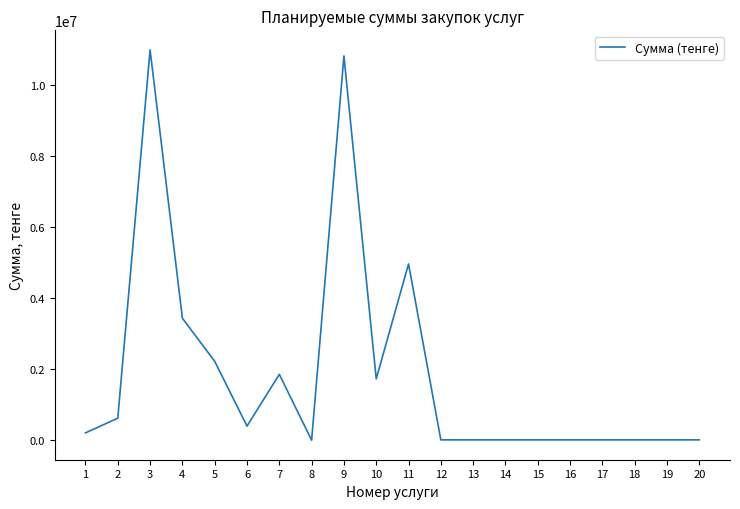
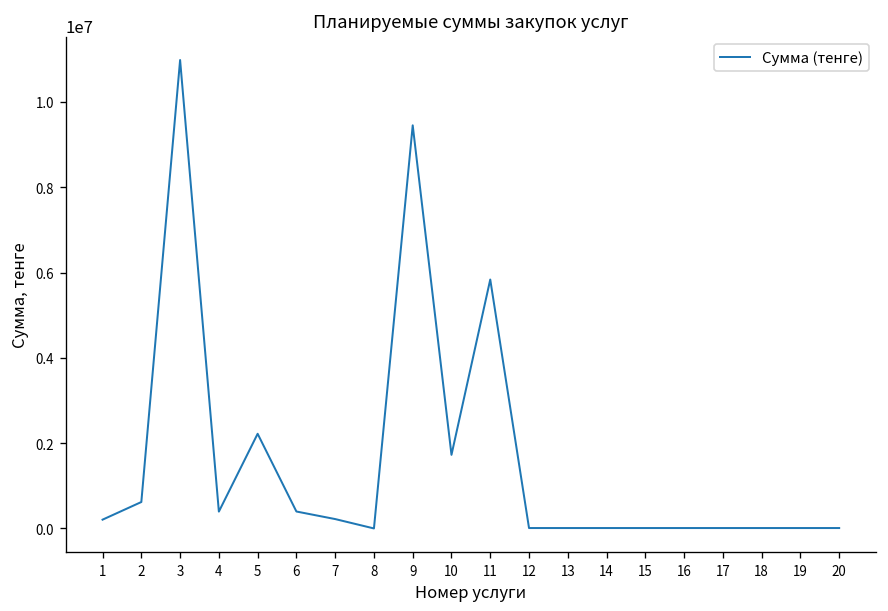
  {
    "1": 200000,
    "2": 600000,
    "3": 11000000,
-   "4": 3400000,
+   "4": 400000,
    "5": 2200000,
    "6": 400000,
-   "7": 1900000,
+   "7": 200000,
    "8": 0,
-   "9": 10800000,
+   "9": 9500000,
    "10": 1700000,
-   "11": 5000000,
+   "11": 5800000,
    "12": 0,
    "13": 0,
    "14": 0,
    "15": 0,
    "16": 0,
    "17": 0,
    "18": 0,
    "19": 0,
    "20": 0
  }
